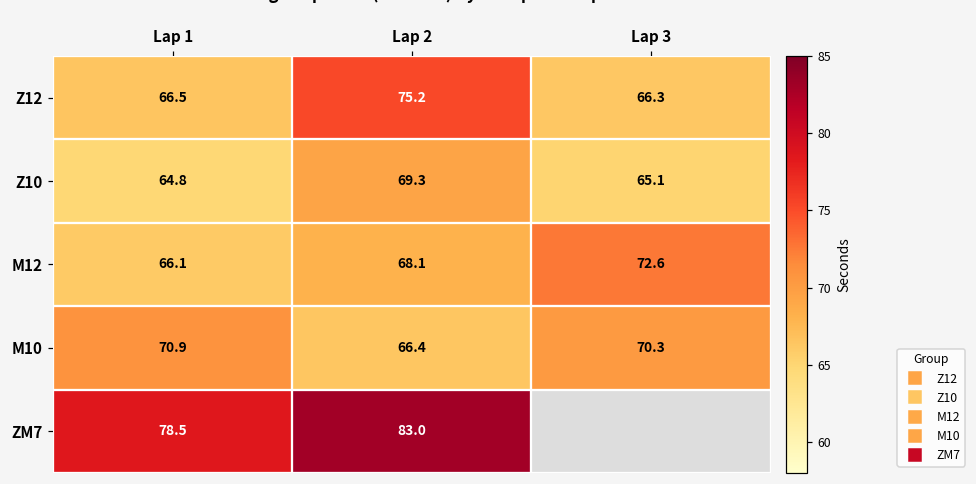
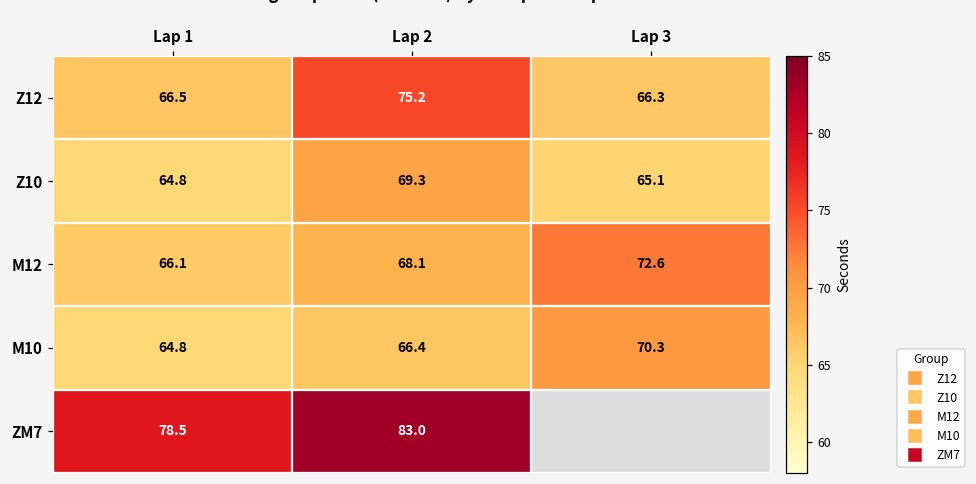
  {
    "Z12": {
      "Lap 1": 66.5,
      "Lap 2": 75.2,
      "Lap 3": 66.3
    },
    "Z10": {
      "Lap 1": 64.8,
      "Lap 2": 69.3,
      "Lap 3": 65.1
    },
    "M12": {
      "Lap 1": 66.1,
      "Lap 2": 68.1,
      "Lap 3": 72.6
    },
    "M10": {
-     "Lap 1": 70.9,
+     "Lap 1": 64.8,
      "Lap 2": 66.4,
      "Lap 3": 70.3
    },
    "ZM7": {
      "Lap 1": 78.5,
      "Lap 2": 83.0
    }
  }
